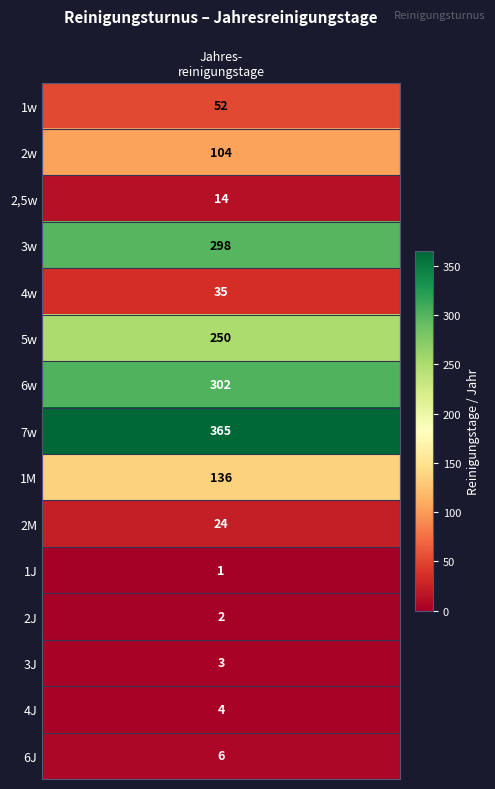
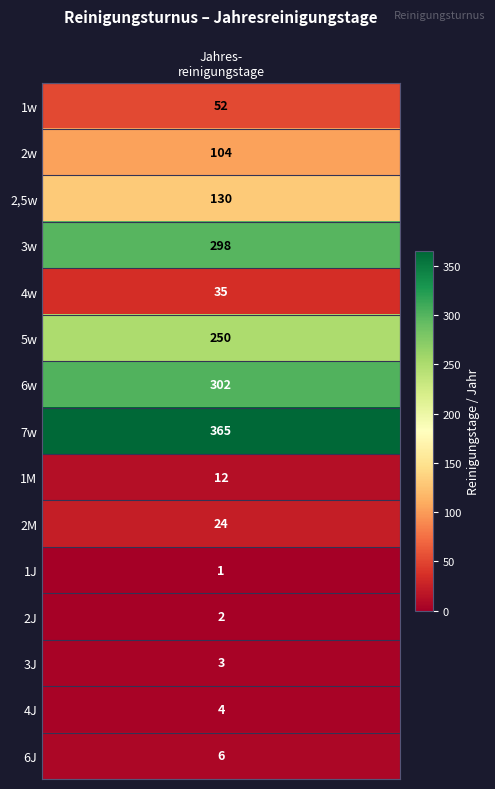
  {
    "1w": {
      "Jahres- reinigungstage": 52
    },
    "2w": {
      "Jahres- reinigungstage": 104
    },
    "2,5w": {
-     "Jahres- reinigungstage": 14
+     "Jahres- reinigungstage": 130
    },
    "3w": {
      "Jahres- reinigungstage": 298
    },
    "4w": {
      "Jahres- reinigungstage": 35
    },
    "5w": {
      "Jahres- reinigungstage": 250
    },
    "6w": {
      "Jahres- reinigungstage": 302
    },
    "7w": {
      "Jahres- reinigungstage": 365
    },
    "1M": {
-     "Jahres- reinigungstage": 136
+     "Jahres- reinigungstage": 12
    },
    "2M": {
      "Jahres- reinigungstage": 24
    },
    "1J": {
      "Jahres- reinigungstage": 1
    },
    "2J": {
      "Jahres- reinigungstage": 2
    },
    "3J": {
      "Jahres- reinigungstage": 3
    },
    "4J": {
      "Jahres- reinigungstage": 4
    },
    "6J": {
      "Jahres- reinigungstage": 6
    }
  }
